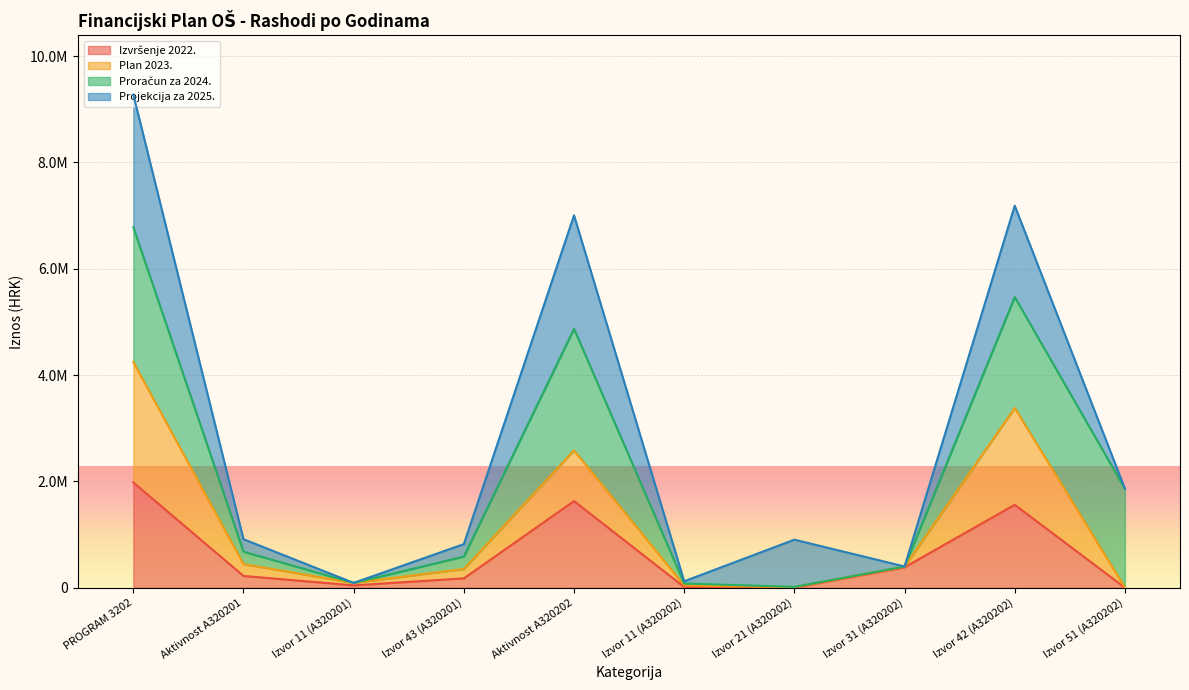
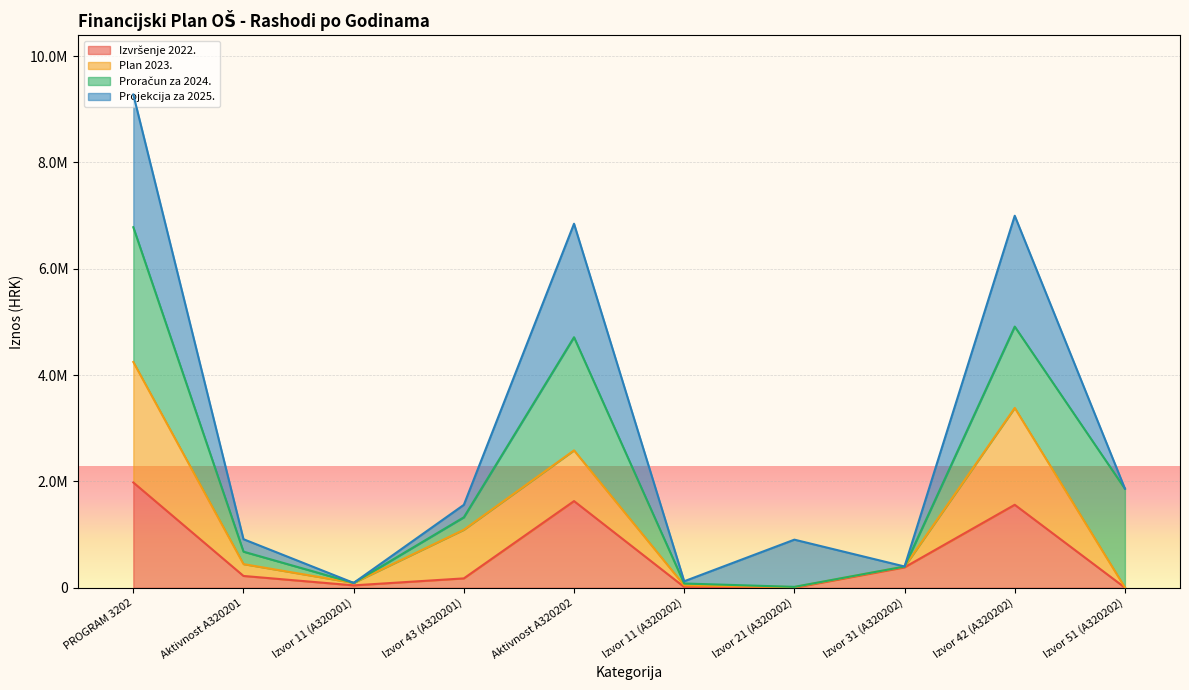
  {
    "Izvršenje 2022.": {
      "PROGRAM 3202": 2000000,
      "Aktivnost A320201": 200000,
      "Izvor 43 (A320201)": 200000,
      "Aktivnost A320202": 1600000,
      "Izvor 42 (A320202)": 1600000
    },
    "Plan 2023.": {
      "PROGRAM 3202": 2300000,
      "Aktivnost A320201": 200000,
-     "Izvor 43 (A320201)": 200000,
+     "Izvor 43 (A320201)": 900000,
      "Aktivnost A320202": 1000000,
      "Izvor 42 (A320202)": 1800000
    },
    "Proračun za 2024.": {
      "PROGRAM 3202": 2500000,
      "Aktivnost A320201": 200000,
      "Izvor 43 (A320201)": 200000,
-     "Aktivnost A320202": 2300000,
-     "Izvor 42 (A320202)": 2100000
+     "Aktivnost A320202": 2100000,
+     "Izvor 42 (A320202)": 1500000
    },
    "Projekcija za 2025.": {
      "Aktivnost A320201": 200000,
      "Izvor 43 (A320201)": 200000,
      "Aktivnost A320202": 2100000,
      "Izvor 21 (A320202)": 900000,
-     "Izvor 42 (A320202)": 1700000
+     "Izvor 42 (A320202)": 2100000
    }
  }
